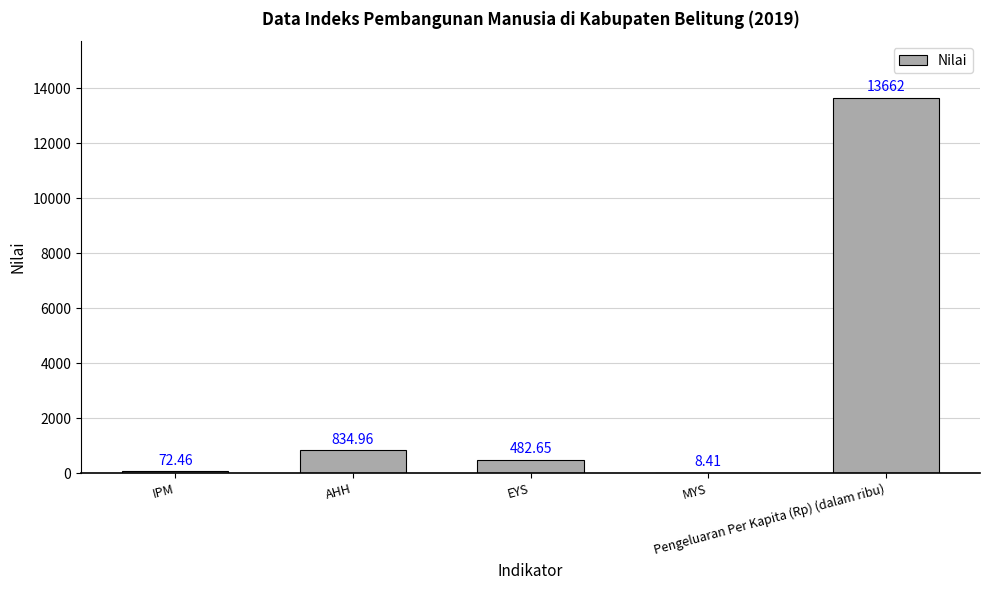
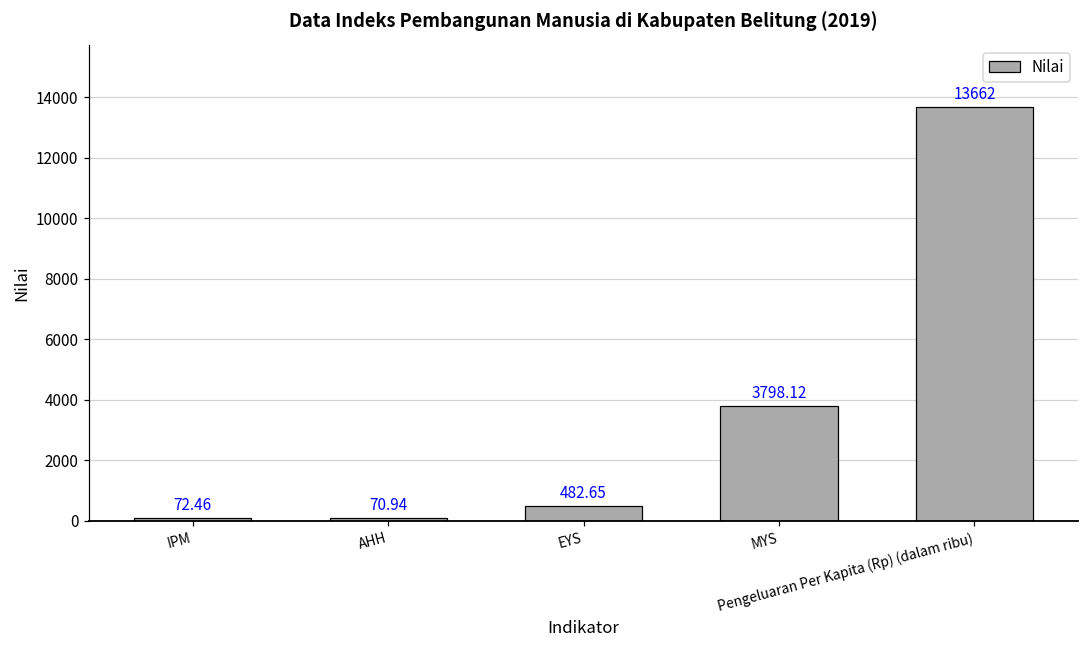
  {
    "IPM": 72.46,
-   "AHH": 834.96,
+   "AHH": 70.94,
    "EYS": 482.65,
-   "MYS": 8.41,
+   "MYS": 3798.12,
    "Pengeluaran Per Kapita (Rp) (dalam ribu)": 13662
  }
